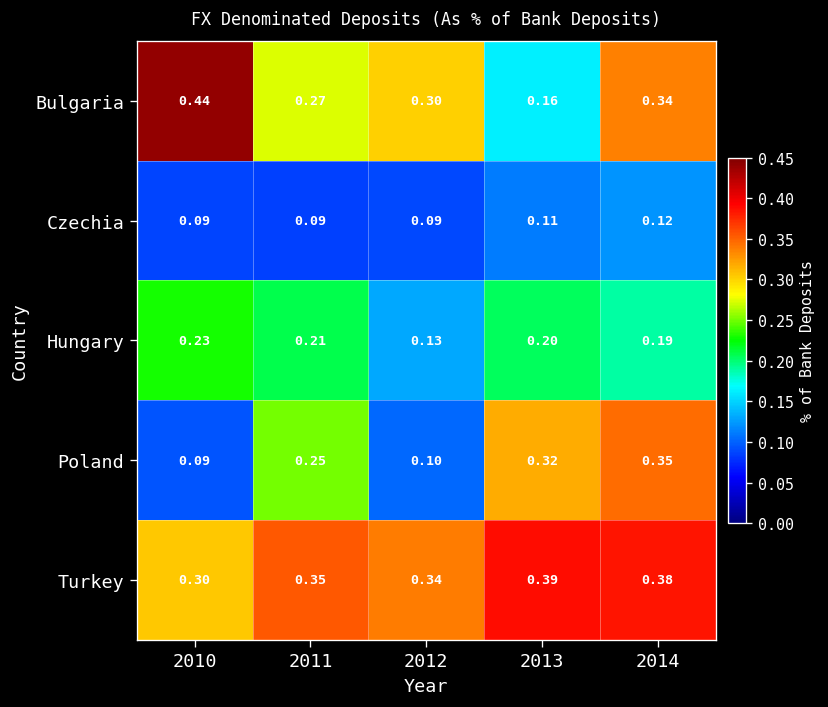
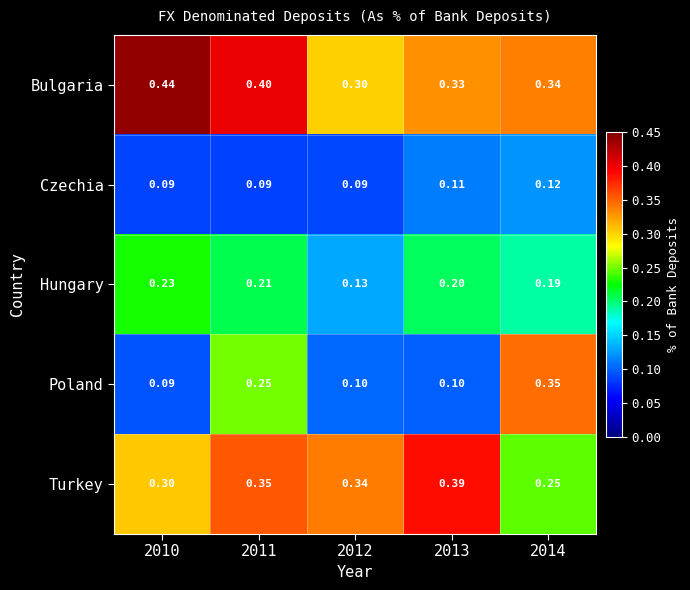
  {
    "Bulgaria": {
      "2010": 0.44,
-     "2011": 0.27,
+     "2011": 0.40,
      "2012": 0.30,
-     "2013": 0.16,
+     "2013": 0.33,
      "2014": 0.34
    },
    "Czechia": {
      "2010": 0.09,
      "2011": 0.09,
      "2012": 0.09,
      "2013": 0.11,
      "2014": 0.12
    },
    "Hungary": {
      "2010": 0.23,
      "2011": 0.21,
      "2012": 0.13,
      "2013": 0.20,
      "2014": 0.19
    },
    "Poland": {
      "2010": 0.09,
      "2011": 0.25,
      "2012": 0.10,
-     "2013": 0.32,
+     "2013": 0.10,
      "2014": 0.35
    },
    "Turkey": {
      "2010": 0.30,
      "2011": 0.35,
      "2012": 0.34,
      "2013": 0.39,
-     "2014": 0.38
+     "2014": 0.25
    }
  }
